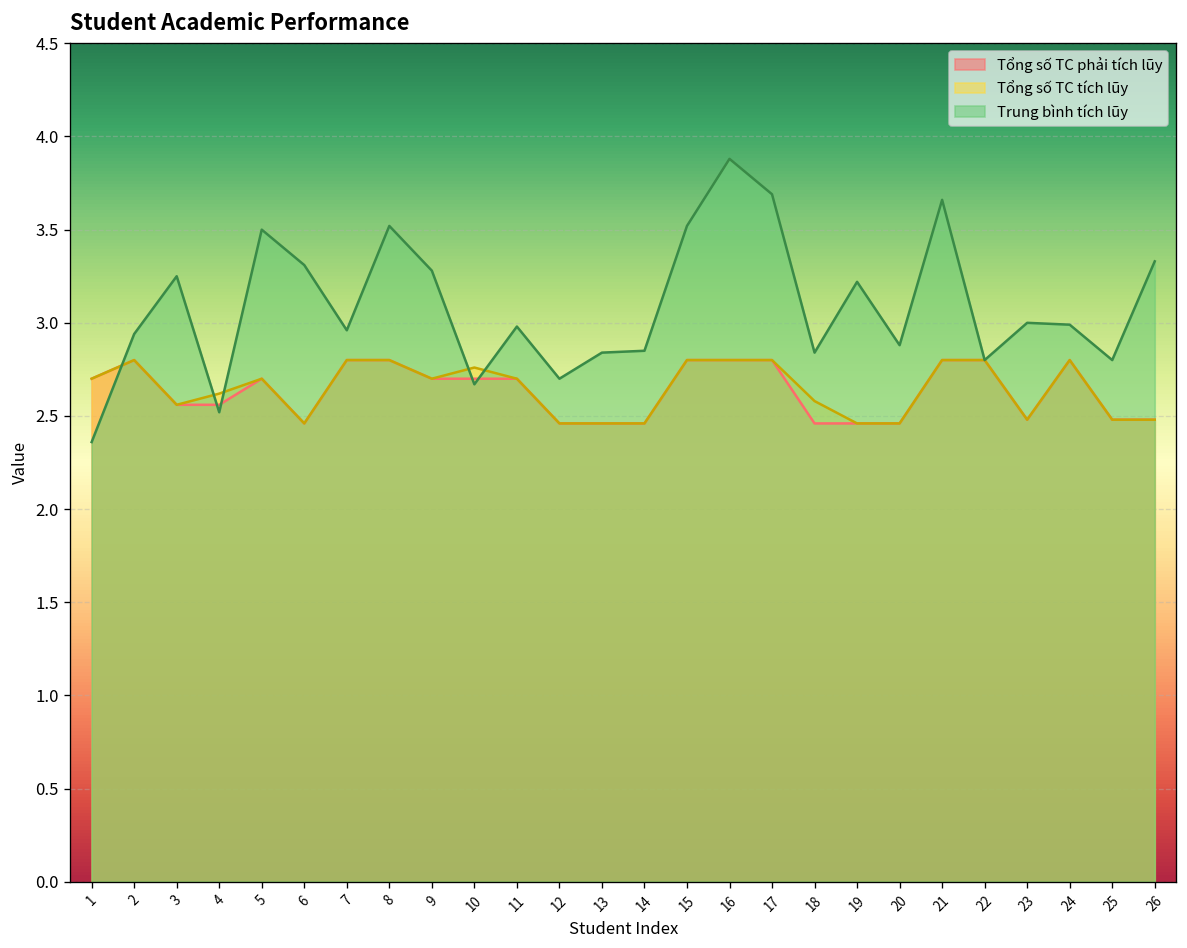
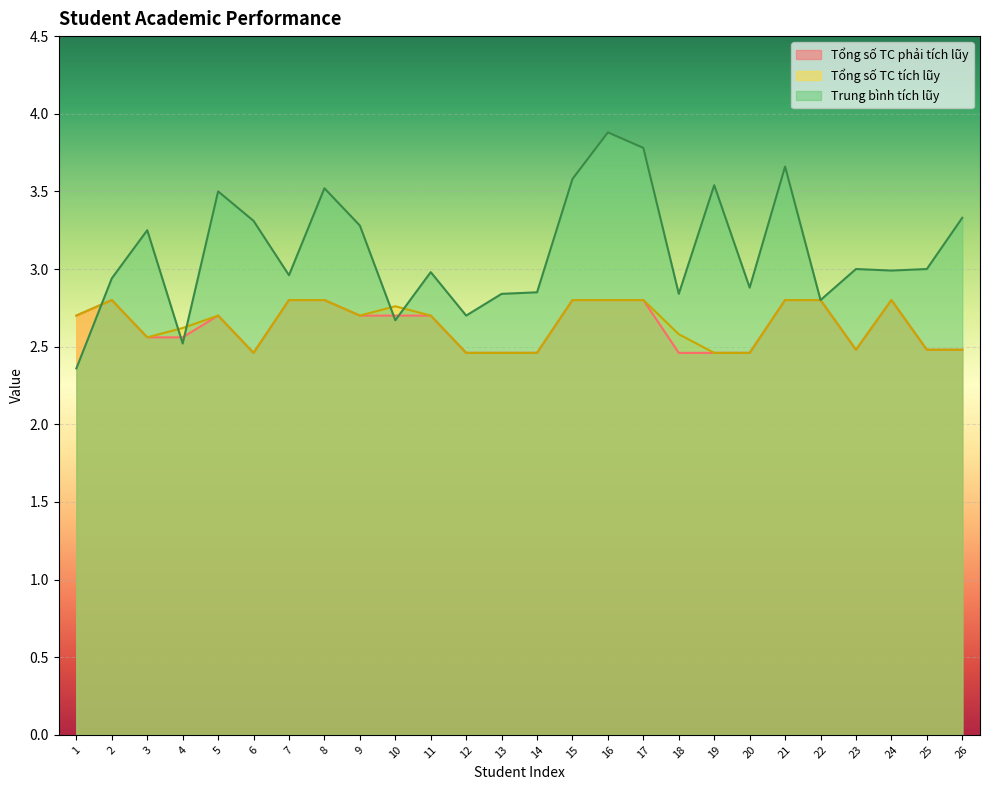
  {
    "Tổng số TC phải tích lũy": {
      "4": 2.56,
      "10": 2.70,
      "18": 2.46
    },
    "Tổng số TC tích lũy": {
      "4": 2.62,
      "10": 2.76,
      "18": 2.58
    },
    "Trung bình tích lũy": {
      "1": 2.36,
      "2": 2.94,
      "3": 3.25,
      "4": 2.52,
      "5": 3.50,
      "6": 3.31,
      "7": 2.96,
      "8": 3.52,
      "9": 3.28,
      "10": 2.67,
      "11": 2.98,
      "12": 2.70,
      "13": 2.84,
      "14": 2.85,
-     "15": 3.52,
+     "15": 3.58,
      "16": 3.88,
-     "17": 3.69,
+     "17": 3.78,
      "18": 2.84,
-     "19": 3.22,
+     "19": 3.54,
      "20": 2.88,
      "21": 3.66,
      "23": 3.00,
      "24": 2.99,
-     "25": 2.8,
+     "25": 3.0,
      "26": 3.33
    }
  }
